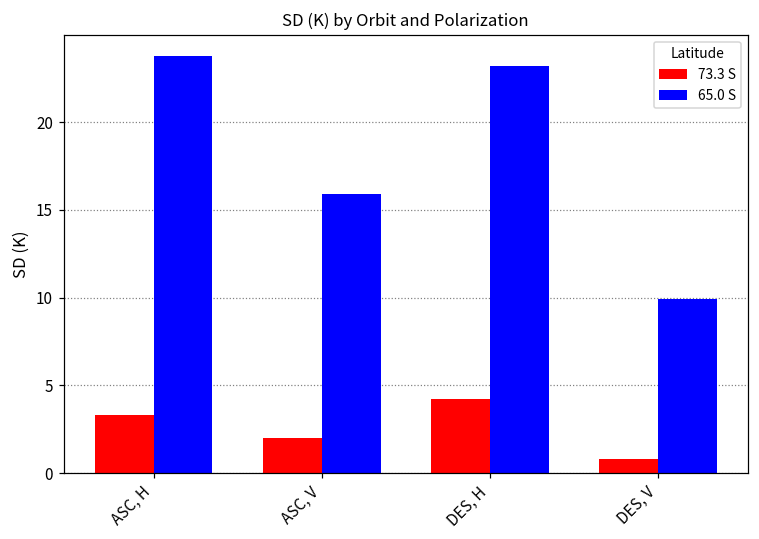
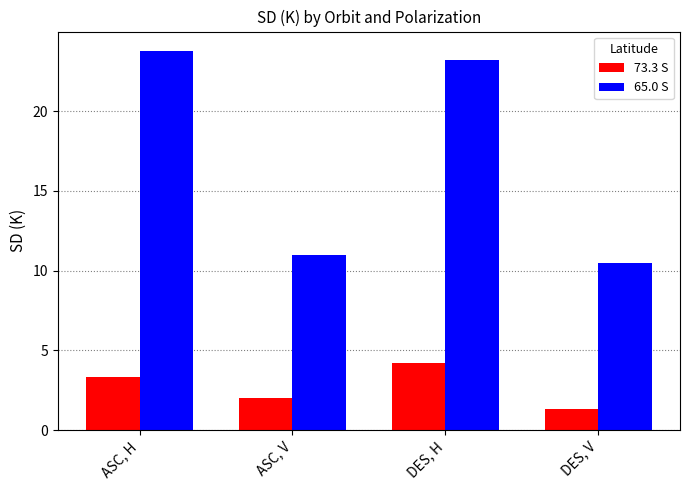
  {
    "73.3 S": {
      "ASC, H": 3.3,
      "ASC, V": 2.0,
      "DES, H": 4.2,
-     "DES, V": 0.8
+     "DES, V": 1.3
    },
    "65.0 S": {
      "ASC, H": 23.8,
-     "ASC, V": 15.9,
+     "ASC, V": 11.0,
      "DES, H": 23.2,
-     "DES, V": 9.9
+     "DES, V": 10.5
    }
  }
